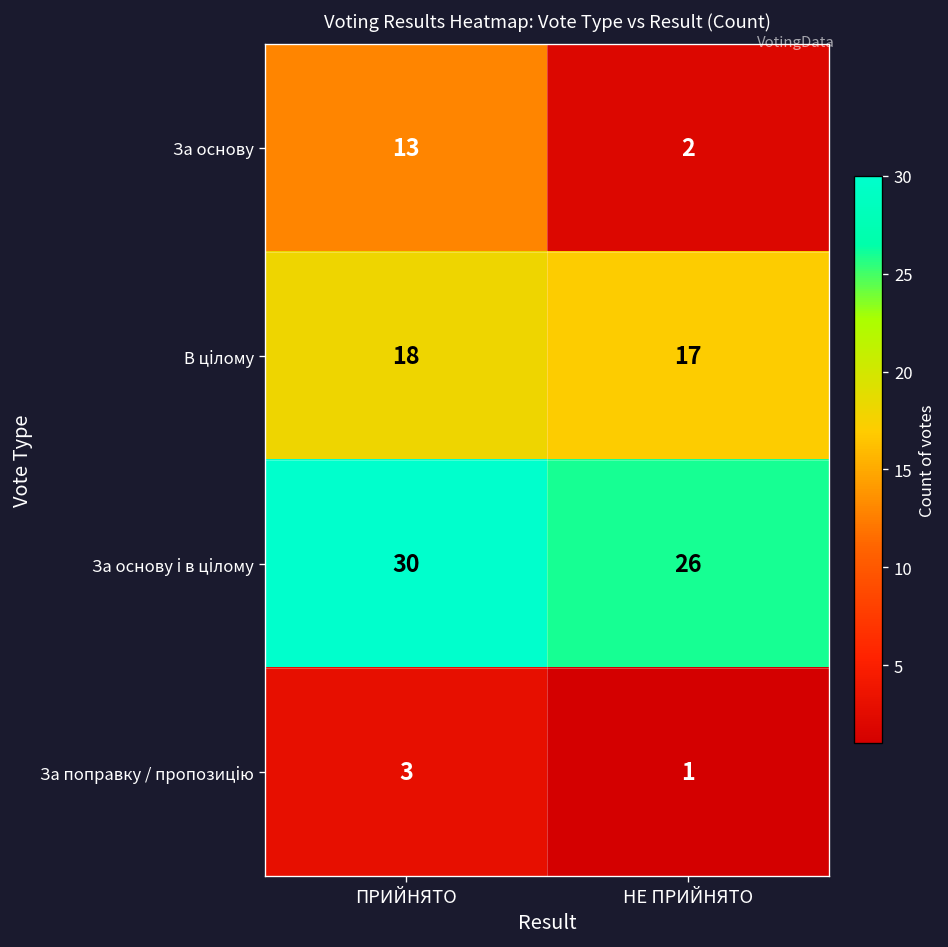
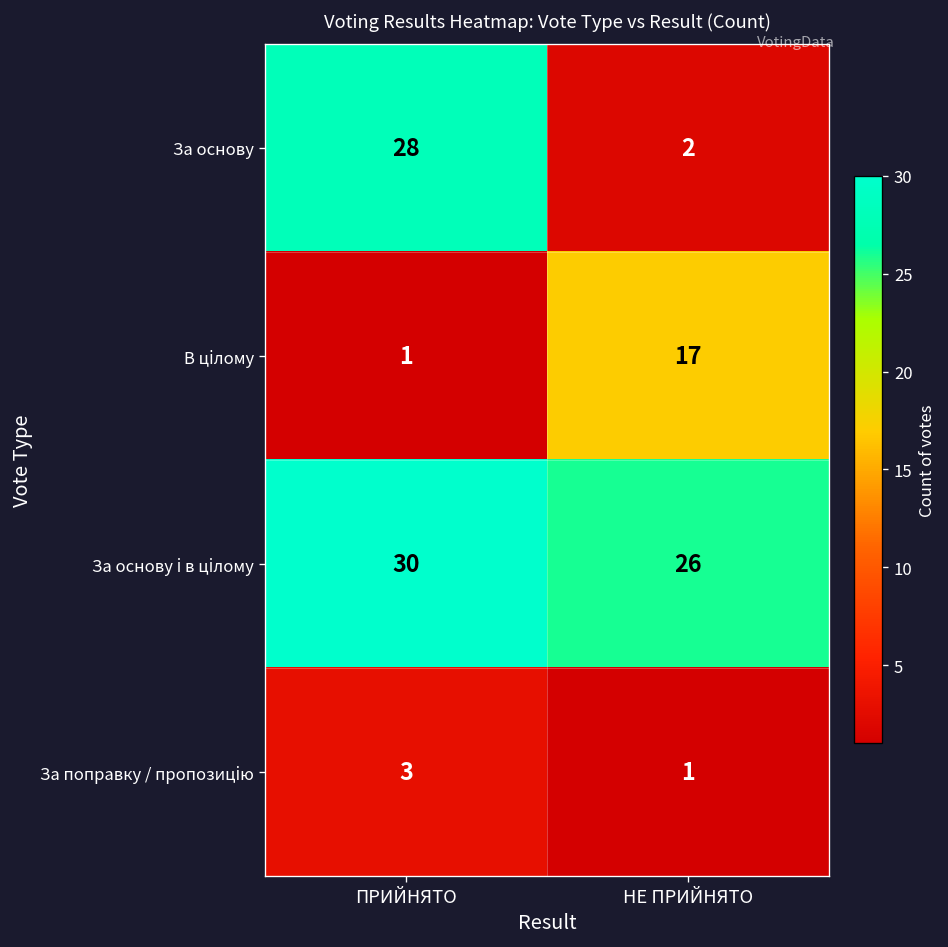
  {
    "За основу": {
-     "ПРИЙНЯТО": 13,
+     "ПРИЙНЯТО": 28,
      "НЕ ПРИЙНЯТО": 2
    },
    "В цілому": {
-     "ПРИЙНЯТО": 18,
+     "ПРИЙНЯТО": 1,
      "НЕ ПРИЙНЯТО": 17
    },
    "За основу і в цілому": {
      "ПРИЙНЯТО": 30,
      "НЕ ПРИЙНЯТО": 26
    },
    "За поправку / пропозицію": {
      "ПРИЙНЯТО": 3,
      "НЕ ПРИЙНЯТО": 1
    }
  }
